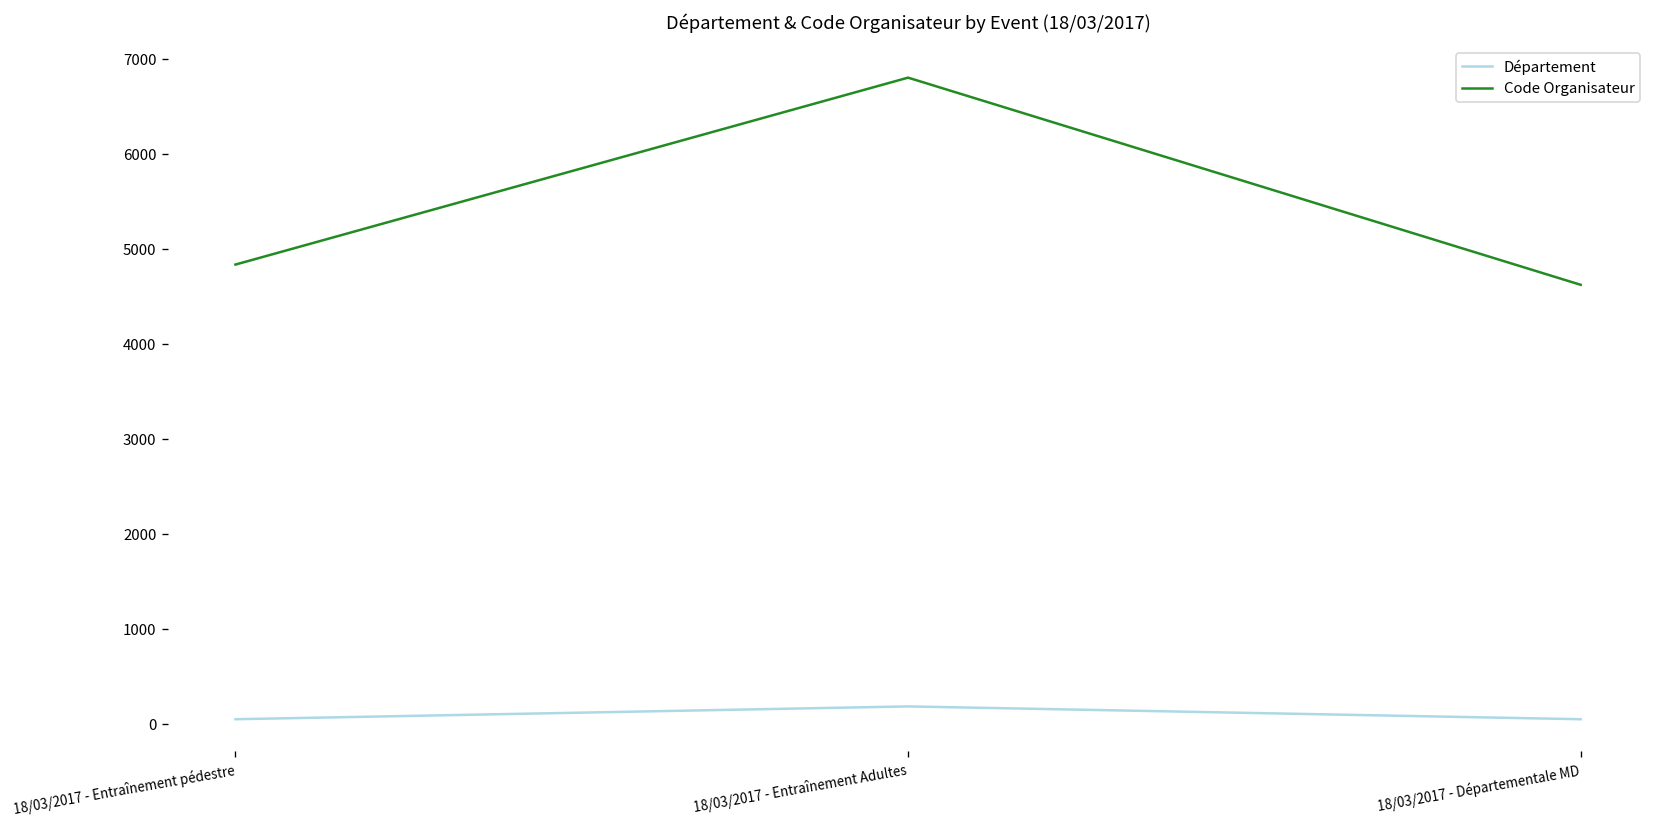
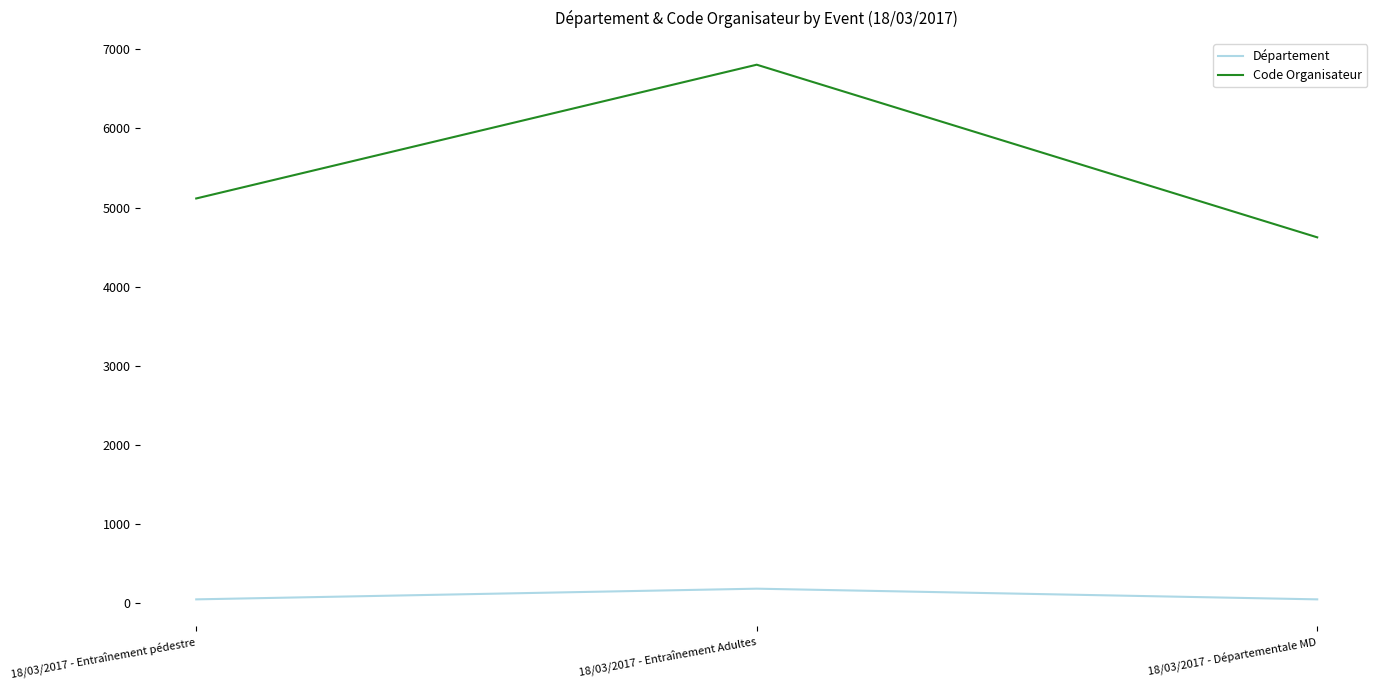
  {
    "Département": {
      "18/03/2017 - Entraînement pédestre": 100,
      "18/03/2017 - Entraînement Adultes": 200,
      "18/03/2017 - Départementale MD": 100
    },
    "Code Organisateur": {
-     "18/03/2017 - Entraînement pédestre": 4800,
+     "18/03/2017 - Entraînement pédestre": 5100,
      "18/03/2017 - Entraînement Adultes": 6800,
      "18/03/2017 - Départementale MD": 4600
    }
  }
